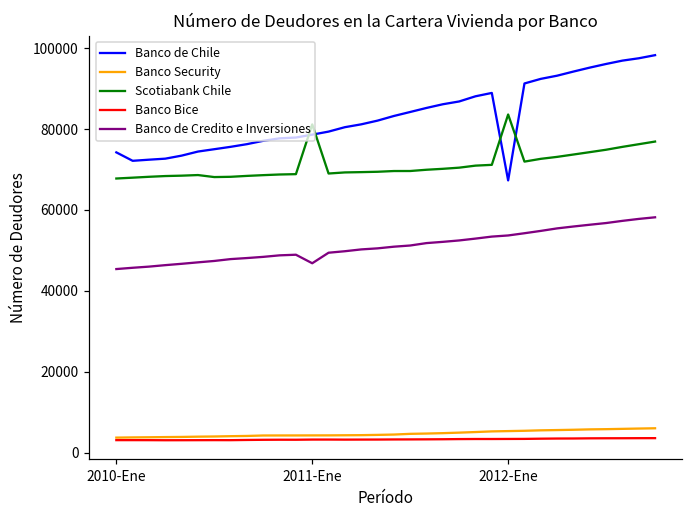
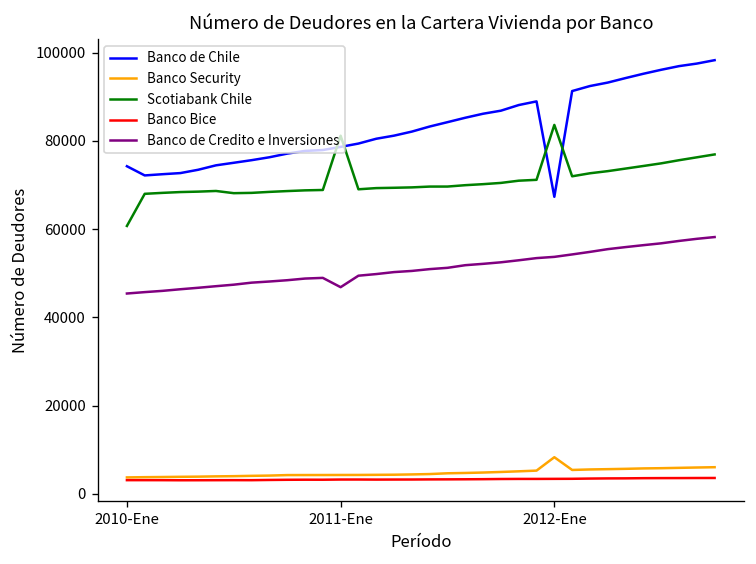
  {
    "Banco de Chile": {
      "2010-Ene": 74000,
      "2011-Ene": 79000,
      "2012-Ene": 67000
    },
    "Banco Security": {
      "2011-Ene": 4000,
-     "2012-Ene": 5000
+     "2012-Ene": 8000
    },
    "Scotiabank Chile": {
-     "2010-Ene": 68000,
+     "2010-Ene": 61000,
      "2012-Ene": 84000
    },
    "Banco Bice": {
      "2011-Ene": 3000,
      "2012-Ene": 3000
    },
    "Banco de Credito e Inversiones": {
      "2010-Ene": 45000,
      "2011-Ene": 47000,
      "2012-Ene": 54000
    }
  }
